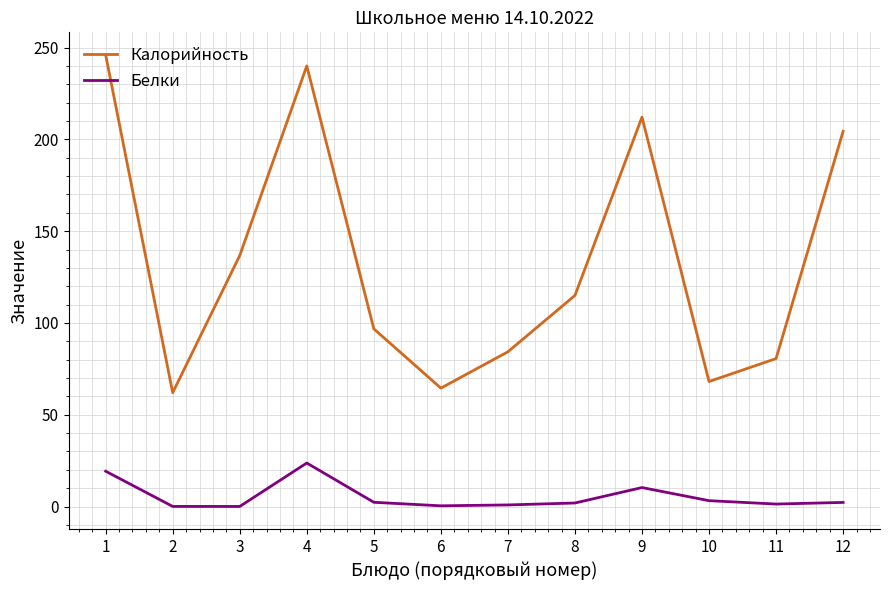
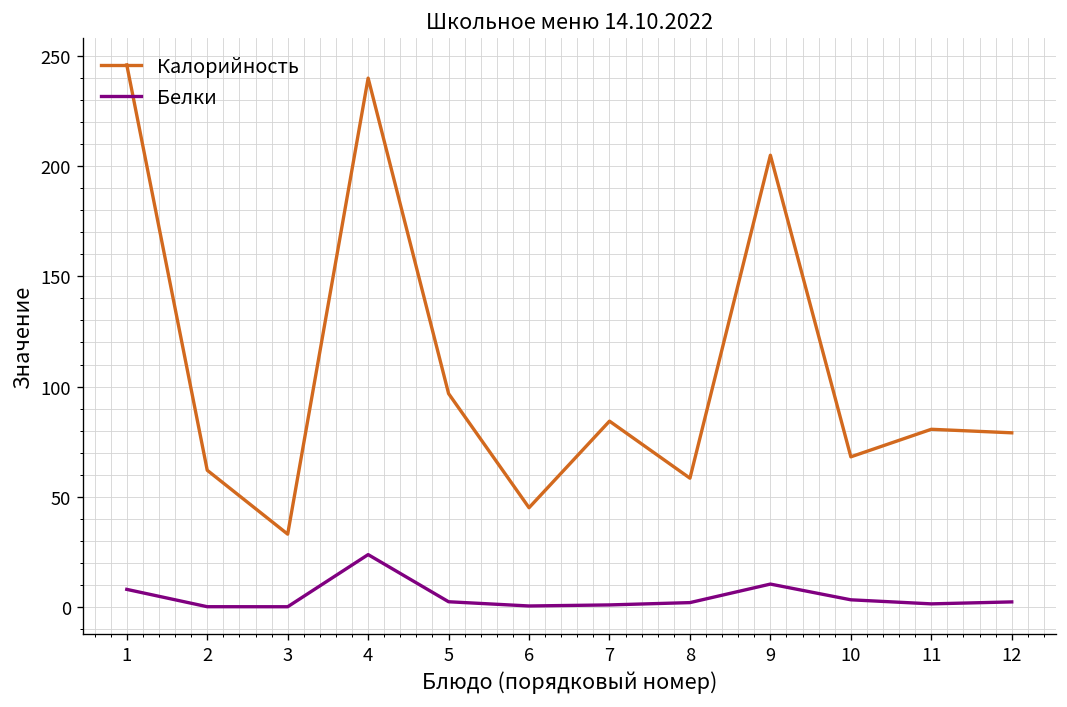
  {
    "Калорийность": {
      "1": 246,
      "2": 62,
-     "3": 137,
+     "3": 33,
      "4": 240,
      "5": 97,
-     "6": 65,
+     "6": 45,
      "7": 84,
-     "8": 115,
-     "9": 212,
+     "8": 58,
+     "9": 205,
      "10": 68,
      "11": 81,
-     "12": 204
+     "12": 79
    },
    "Белки": {
-     "1": 19,
+     "1": 8,
      "2": 0,
      "3": 0,
      "4": 24,
      "5": 2,
      "6": 0,
      "7": 1,
      "8": 2,
      "9": 10,
      "10": 3,
      "11": 1,
      "12": 2
    }
  }
